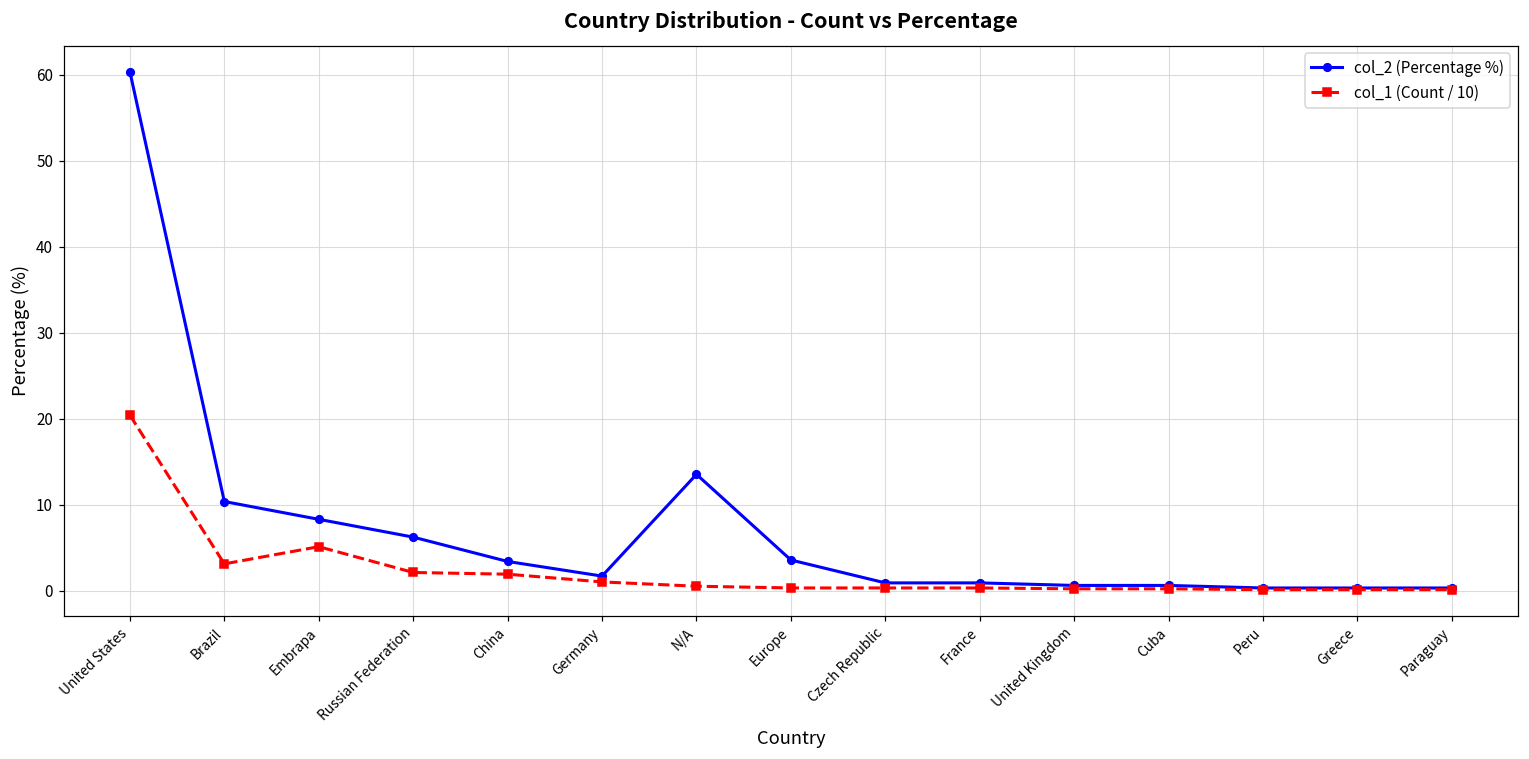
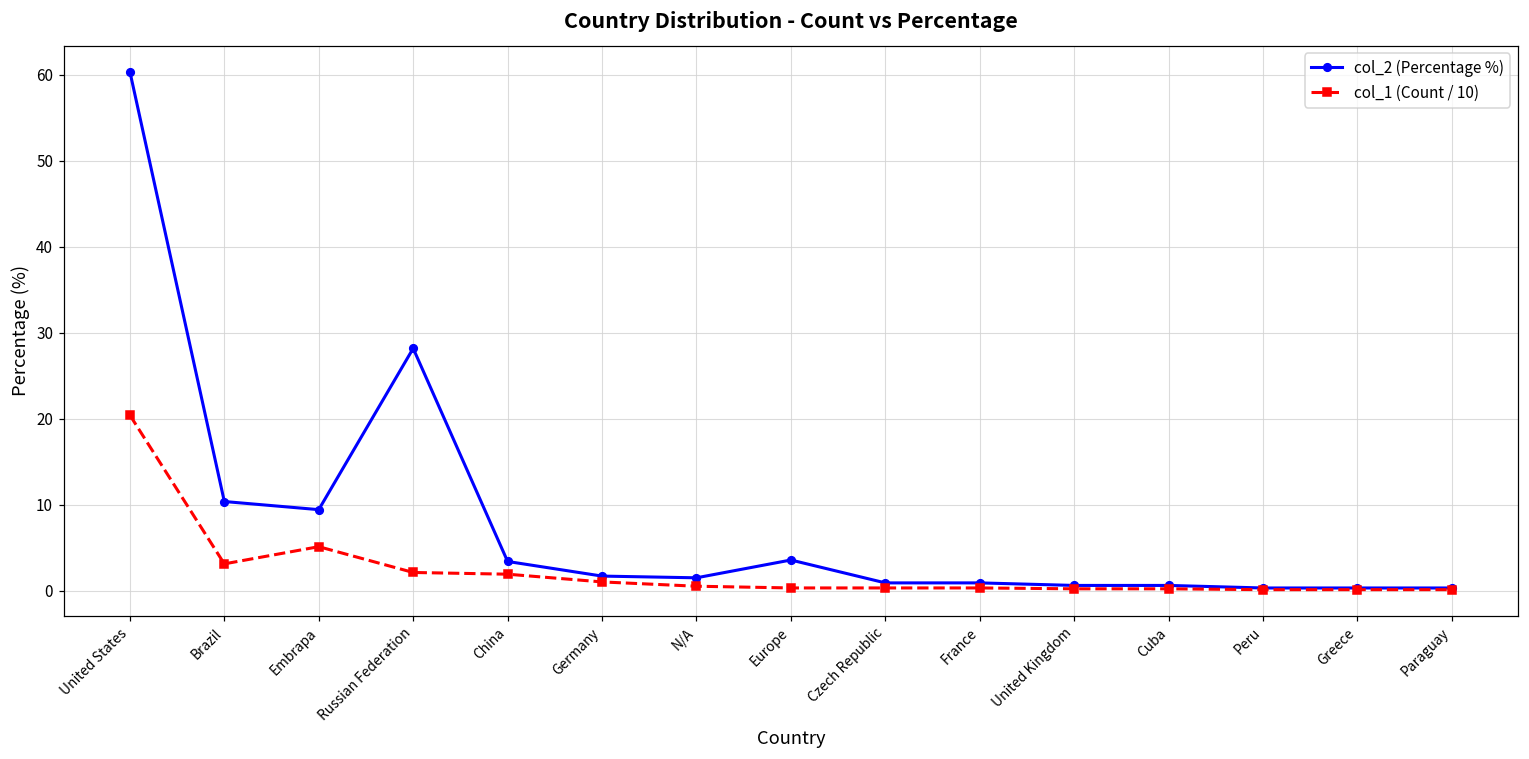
  {
    "col_2 (Percentage %)": {
      "United States": 60,
      "Brazil": 10,
-     "Embrapa": 8,
-     "Russian Federation": 6,
+     "Embrapa": 9,
+     "Russian Federation": 28,
      "China": 3,
      "Germany": 2,
-     "N/A": 14,
+     "N/A": 1,
      "Europe": 4,
      "Czech Republic": 1,
      "France": 1,
      "United Kingdom": 1,
      "Cuba": 1
    },
    "col_1 (Count / 10)": {
      "United States": 20,
      "Brazil": 3,
      "Embrapa": 5,
      "Russian Federation": 2,
      "China": 2,
      "Germany": 1,
      "N/A": 1,
      "Europe": 0,
      "Czech Republic": 0,
      "France": 0,
      "United Kingdom": 0,
      "Cuba": 0
    }
  }
